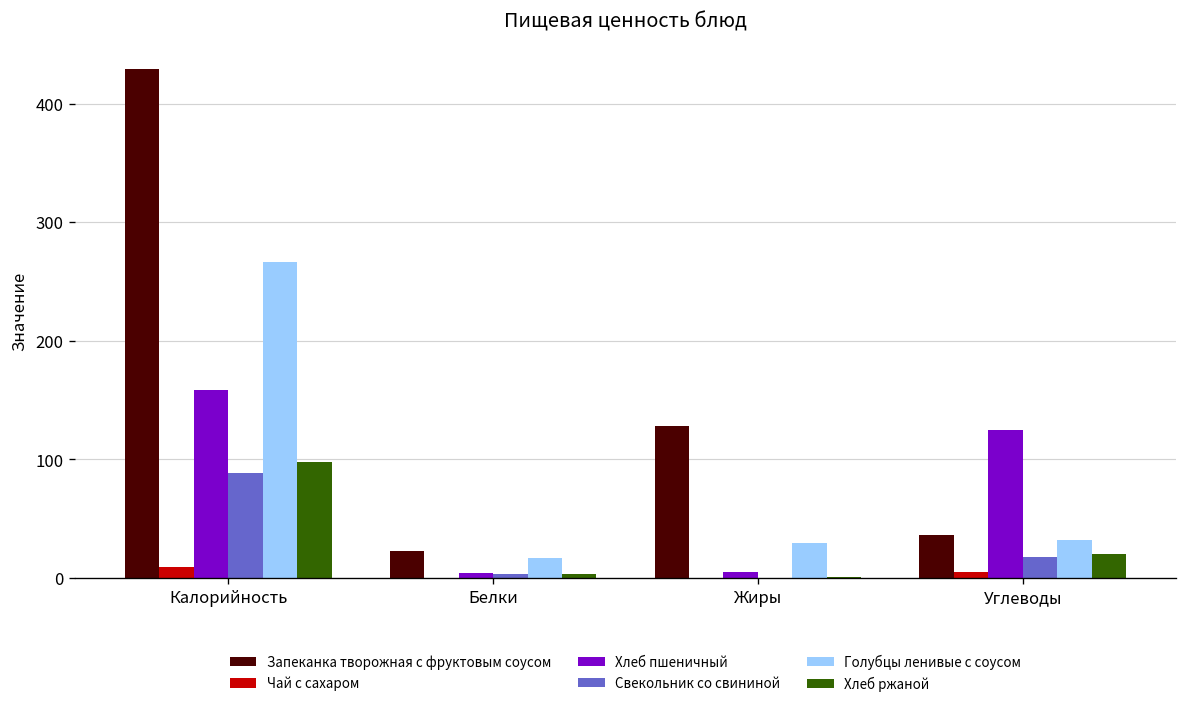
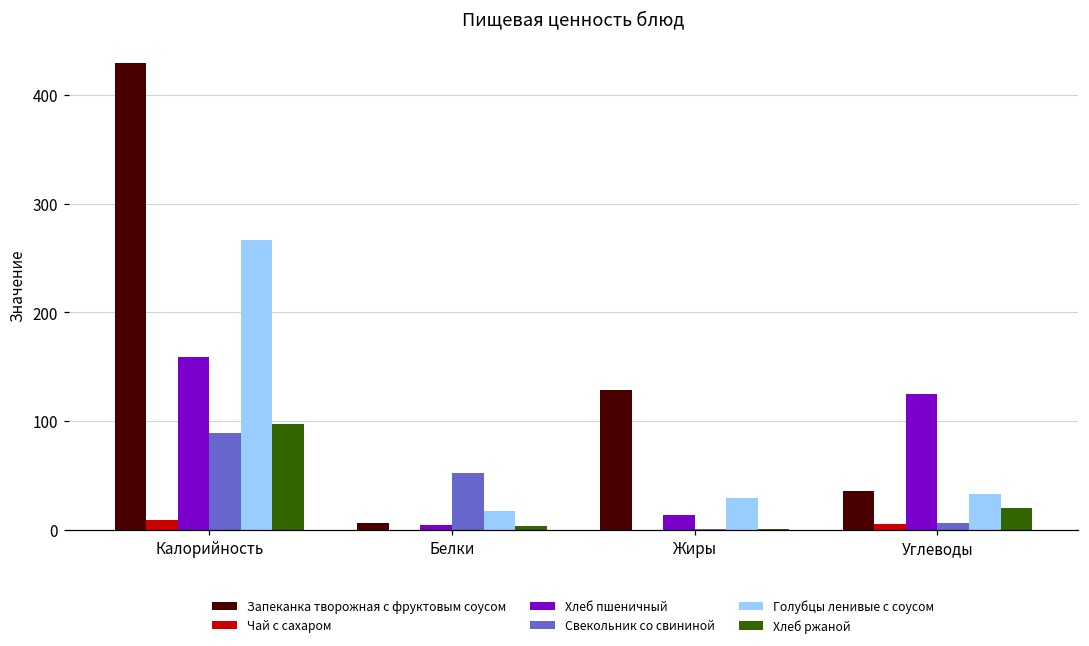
  {
    "Запеканка творожная с фруктовым соусом": {
      "Калорийность": 430,
-     "Белки": 20,
+     "Белки": 10,
      "Жиры": 130,
      "Углеводы": 40
    },
    "Чай с сахаром": {
      "Калорийность": 10,
      "Белки": 0,
      "Жиры": 0,
      "Углеводы": 10
    },
    "Хлеб пшеничный": {
      "Калорийность": 160,
      "Белки": 0,
-     "Жиры": 0,
+     "Жиры": 10,
      "Углеводы": 130
    },
    "Свекольник со свининой": {
      "Калорийность": 90,
-     "Белки": 0,
-     "Углеводы": 20
+     "Белки": 50,
+     "Углеводы": 10
    },
    "Голубцы ленивые с соусом": {
      "Калорийность": 270,
      "Белки": 20,
      "Жиры": 30,
      "Углеводы": 30
    },
    "Хлеб ржаной": {
      "Калорийность": 100,
      "Белки": 0,
      "Углеводы": 20
    }
  }
